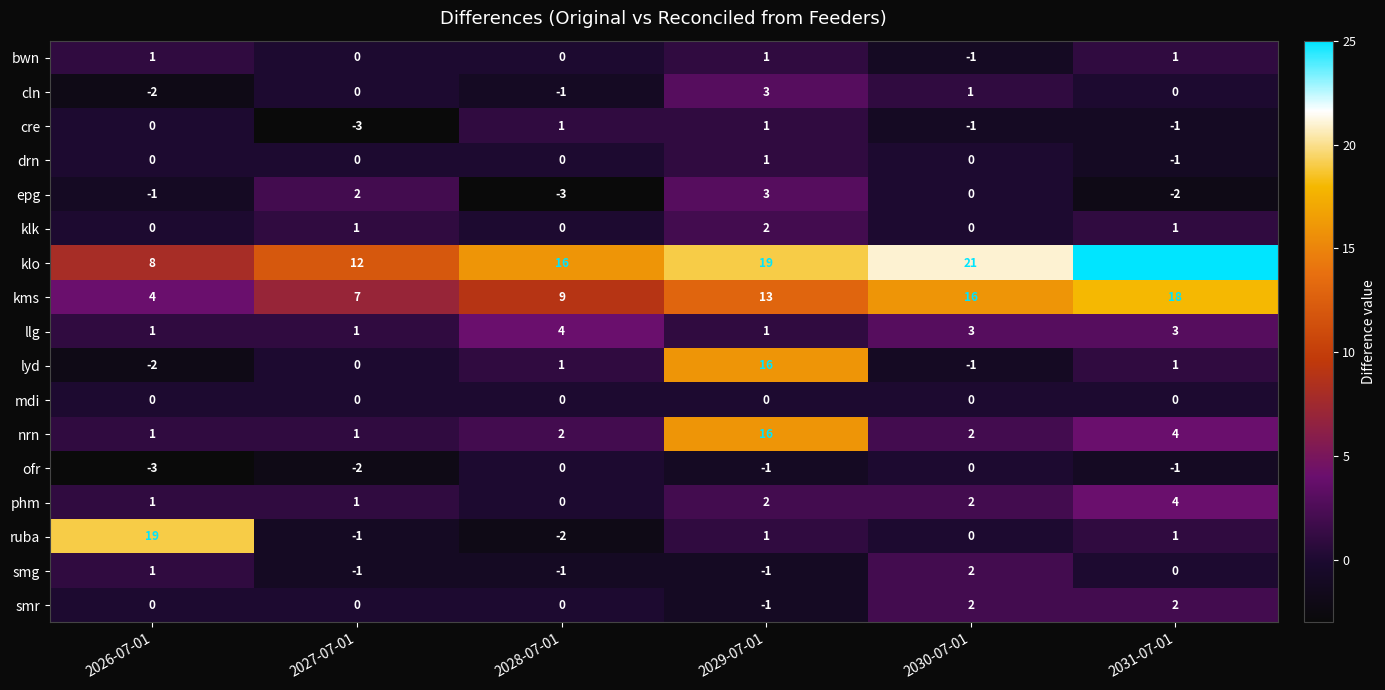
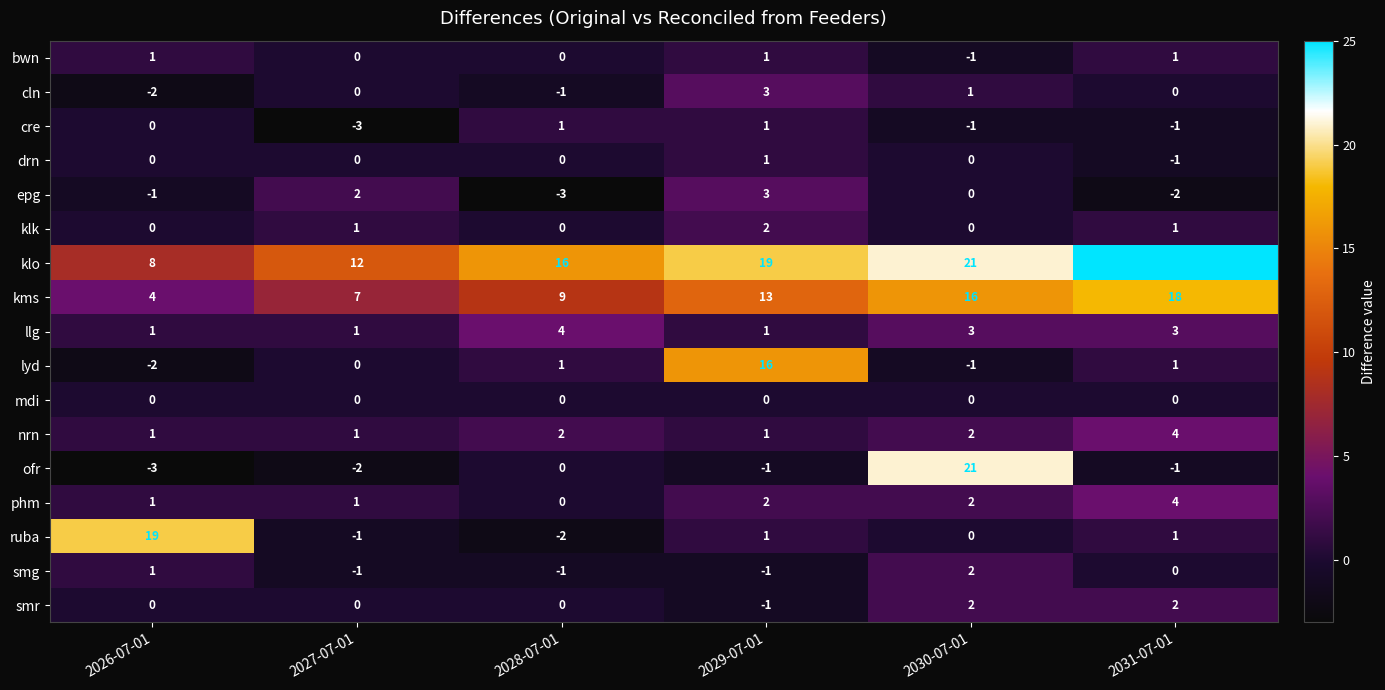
  {
    "bwn": {
      "2026-07-01": 1,
      "2027-07-01": 0,
      "2028-07-01": 0,
      "2029-07-01": 1,
      "2030-07-01": -1,
      "2031-07-01": 1
    },
    "cln": {
      "2026-07-01": -2,
      "2027-07-01": 0,
      "2028-07-01": -1,
      "2029-07-01": 3,
      "2030-07-01": 1,
      "2031-07-01": 0
    },
    "cre": {
      "2026-07-01": 0,
      "2027-07-01": -3,
      "2028-07-01": 1,
      "2029-07-01": 1,
      "2030-07-01": -1,
      "2031-07-01": -1
    },
    "drn": {
      "2026-07-01": 0,
      "2027-07-01": 0,
      "2028-07-01": 0,
      "2029-07-01": 1,
      "2030-07-01": 0,
      "2031-07-01": -1
    },
    "epg": {
      "2026-07-01": -1,
      "2027-07-01": 2,
      "2028-07-01": -3,
      "2029-07-01": 3,
      "2030-07-01": 0,
      "2031-07-01": -2
    },
    "klk": {
      "2026-07-01": 0,
      "2027-07-01": 1,
      "2028-07-01": 0,
      "2029-07-01": 2,
      "2030-07-01": 0,
      "2031-07-01": 1
    },
    "klo": {
      "2026-07-01": 8,
      "2027-07-01": 12,
      "2028-07-01": 16,
      "2029-07-01": 19,
      "2030-07-01": 21
    },
    "kms": {
      "2026-07-01": 4,
      "2027-07-01": 7,
      "2028-07-01": 9,
      "2029-07-01": 13,
      "2030-07-01": 16,
      "2031-07-01": 18
    },
    "llg": {
      "2026-07-01": 1,
      "2027-07-01": 1,
      "2028-07-01": 4,
      "2029-07-01": 1,
      "2030-07-01": 3,
      "2031-07-01": 3
    },
    "lyd": {
      "2026-07-01": -2,
      "2027-07-01": 0,
      "2028-07-01": 1,
      "2029-07-01": 16,
      "2030-07-01": -1,
      "2031-07-01": 1
    },
    "mdi": {
      "2026-07-01": 0,
      "2027-07-01": 0,
      "2028-07-01": 0,
      "2029-07-01": 0,
      "2030-07-01": 0,
      "2031-07-01": 0
    },
    "nrn": {
      "2026-07-01": 1,
      "2027-07-01": 1,
      "2028-07-01": 2,
-     "2029-07-01": 16,
+     "2029-07-01": 1,
      "2030-07-01": 2,
      "2031-07-01": 4
    },
    "ofr": {
      "2026-07-01": -3,
      "2027-07-01": -2,
      "2028-07-01": 0,
      "2029-07-01": -1,
-     "2030-07-01": 0,
+     "2030-07-01": 21,
      "2031-07-01": -1
    },
    "phm": {
      "2026-07-01": 1,
      "2027-07-01": 1,
      "2028-07-01": 0,
      "2029-07-01": 2,
      "2030-07-01": 2,
      "2031-07-01": 4
    },
    "ruba": {
      "2026-07-01": 19,
      "2027-07-01": -1,
      "2028-07-01": -2,
      "2029-07-01": 1,
      "2030-07-01": 0,
      "2031-07-01": 1
    },
    "smg": {
      "2026-07-01": 1,
      "2027-07-01": -1,
      "2028-07-01": -1,
      "2029-07-01": -1,
      "2030-07-01": 2,
      "2031-07-01": 0
    },
    "smr": {
      "2026-07-01": 0,
      "2027-07-01": 0,
      "2028-07-01": 0,
      "2029-07-01": -1,
      "2030-07-01": 2,
      "2031-07-01": 2
    }
  }
